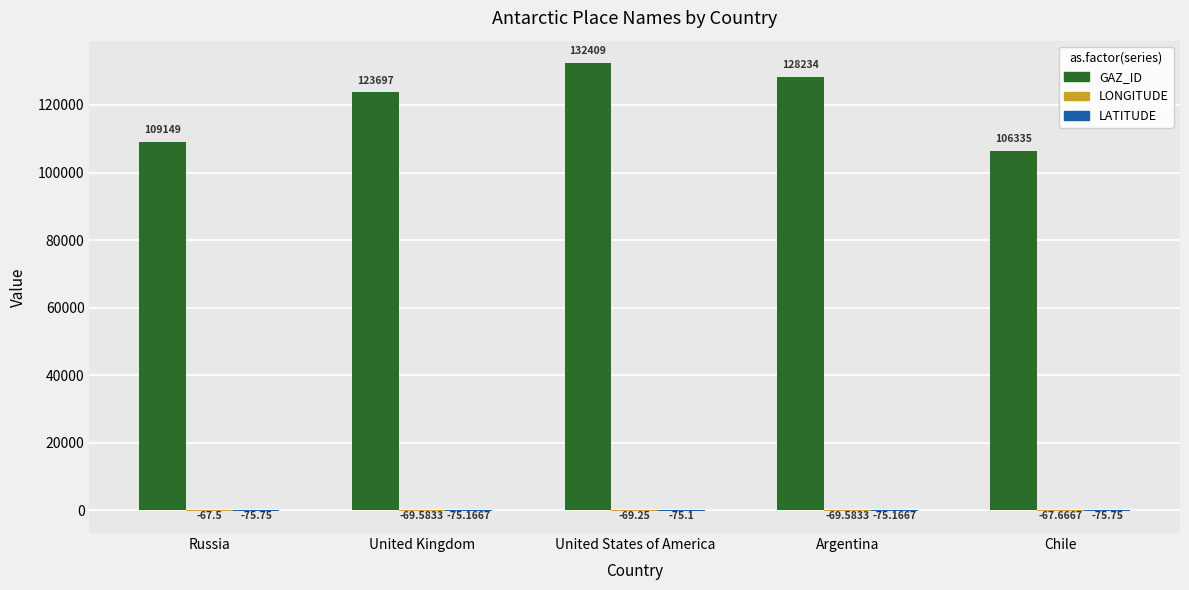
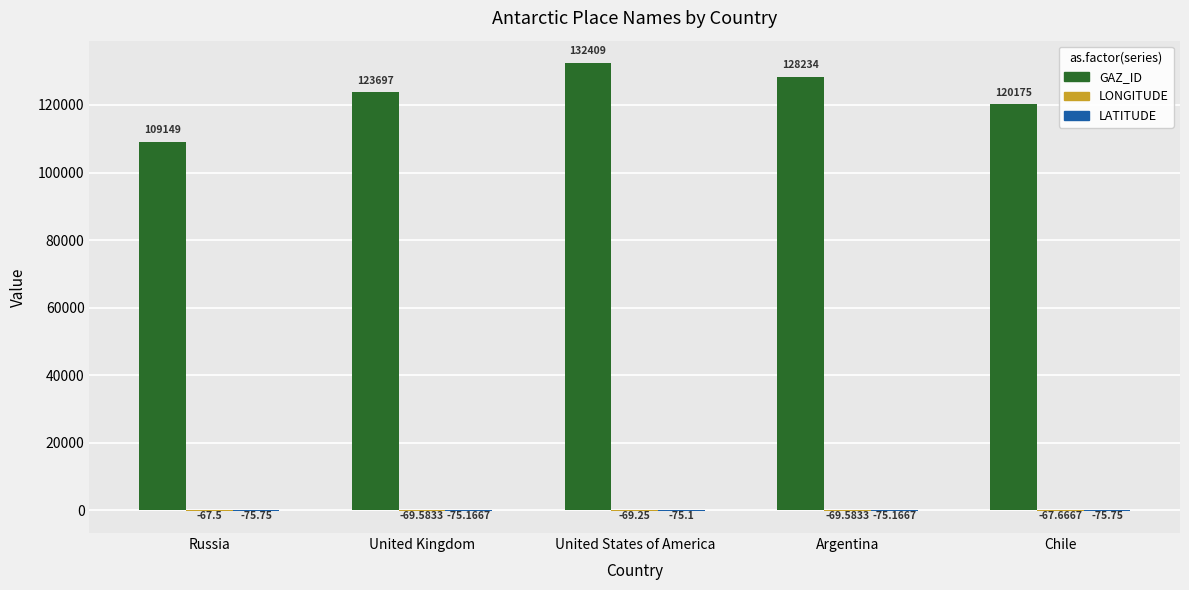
  {
    "GAZ_ID": {
      "Russia": 109149,
      "United Kingdom": 123697,
      "United States of America": 132409,
      "Argentina": 128234,
-     "Chile": 106335
+     "Chile": 120175
    },
    "LONGITUDE": {
      "Russia": -67.5,
      "United Kingdom": -69.5833,
      "United States of America": -69.25,
      "Argentina": -69.5833,
      "Chile": -67.6667
    },
    "LATITUDE": {
      "Russia": -75.75,
      "United Kingdom": -75.1667,
      "United States of America": -75.1,
      "Argentina": -75.1667,
      "Chile": -75.75
    }
  }
